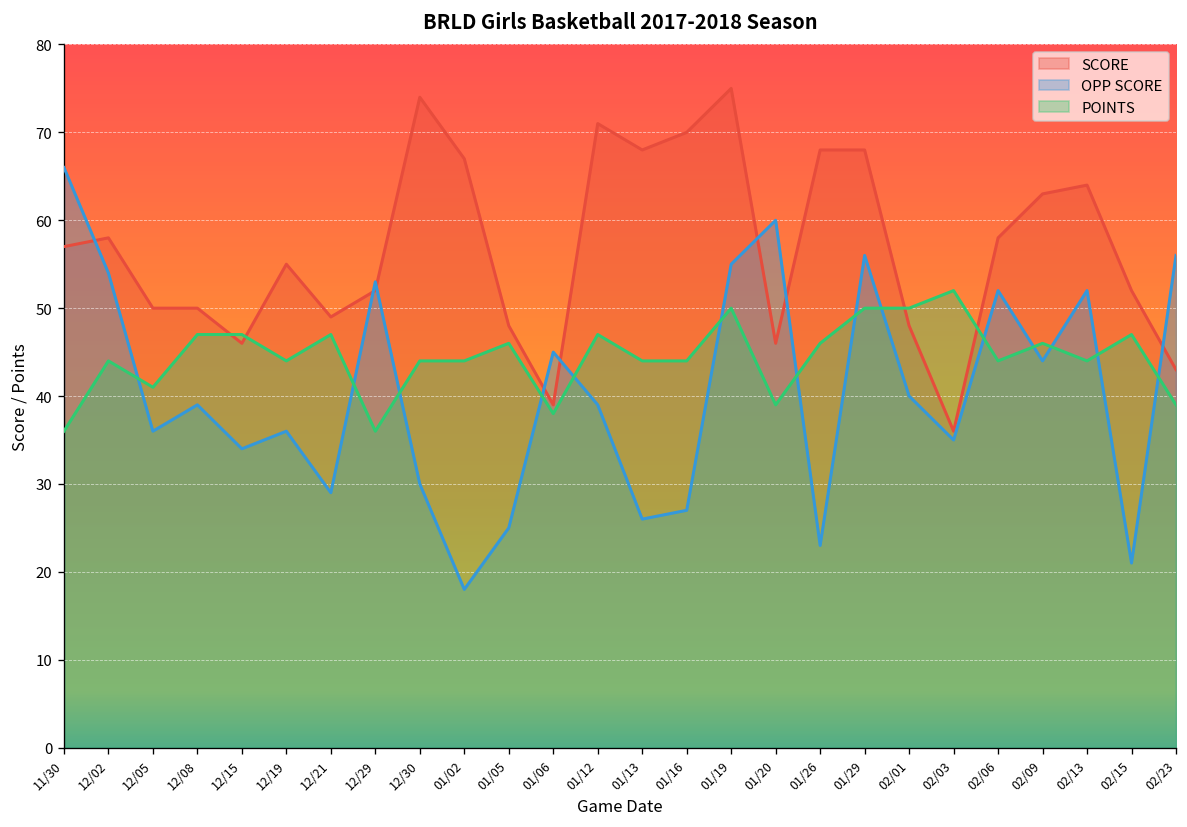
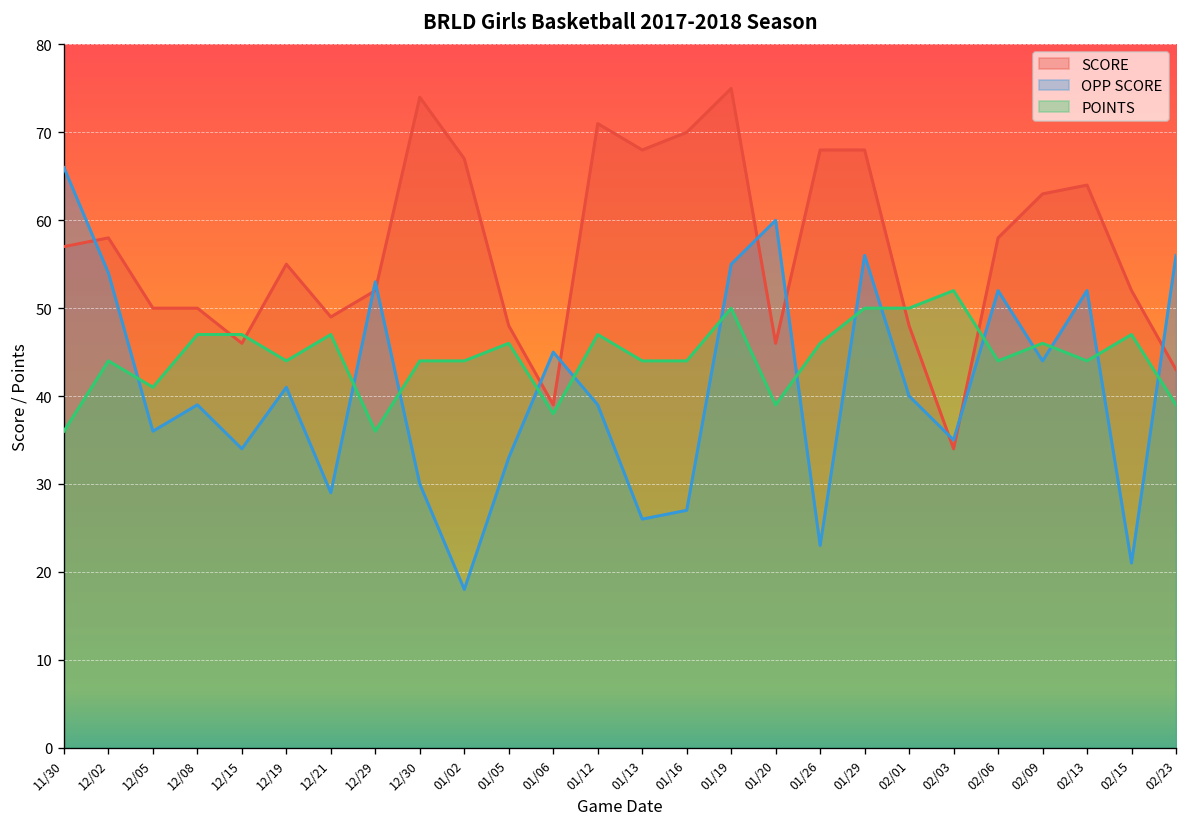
  {
    "SCORE": {
      "11/30": 57,
      "12/02": 58,
      "12/05": 50,
      "12/08": 50,
      "12/15": 46,
      "12/19": 55,
      "12/21": 49,
      "12/29": 52,
      "12/30": 74,
      "01/02": 67,
      "01/05": 48,
      "01/06": 39,
      "01/12": 71,
      "01/13": 68,
      "01/16": 70,
      "01/19": 75,
      "01/20": 46,
      "01/26": 68,
      "01/29": 68,
      "02/01": 48,
-     "02/03": 36,
+     "02/03": 34,
      "02/06": 58,
      "02/09": 63,
      "02/13": 64,
      "02/15": 52,
      "02/23": 43
    },
    "OPP SCORE": {
      "11/30": 66,
      "12/02": 54,
      "12/05": 36,
      "12/08": 39,
      "12/15": 34,
-     "12/19": 36,
+     "12/19": 41,
      "12/21": 29,
      "12/29": 53,
      "12/30": 30,
      "01/02": 18,
-     "01/05": 25,
+     "01/05": 33,
      "01/06": 45,
      "01/12": 39,
      "01/13": 26,
      "01/16": 27,
      "01/19": 55,
      "01/20": 60,
      "01/26": 23,
      "01/29": 56,
      "02/01": 40,
      "02/03": 35,
      "02/06": 52,
      "02/09": 44,
      "02/13": 52,
      "02/15": 21,
      "02/23": 56
    },
    "POINTS": {
      "11/30": 36,
      "12/02": 44,
      "12/05": 41,
      "12/08": 47,
      "12/15": 47,
      "12/19": 44,
      "12/21": 47,
      "12/29": 36,
      "12/30": 44,
      "01/02": 44,
      "01/05": 46,
      "01/06": 38,
      "01/12": 47,
      "01/13": 44,
      "01/16": 44,
      "01/19": 50,
      "01/20": 39,
      "01/26": 46,
      "01/29": 50,
      "02/01": 50,
      "02/03": 52,
      "02/06": 44,
      "02/09": 46,
      "02/13": 44,
      "02/15": 47,
      "02/23": 39
    }
  }
